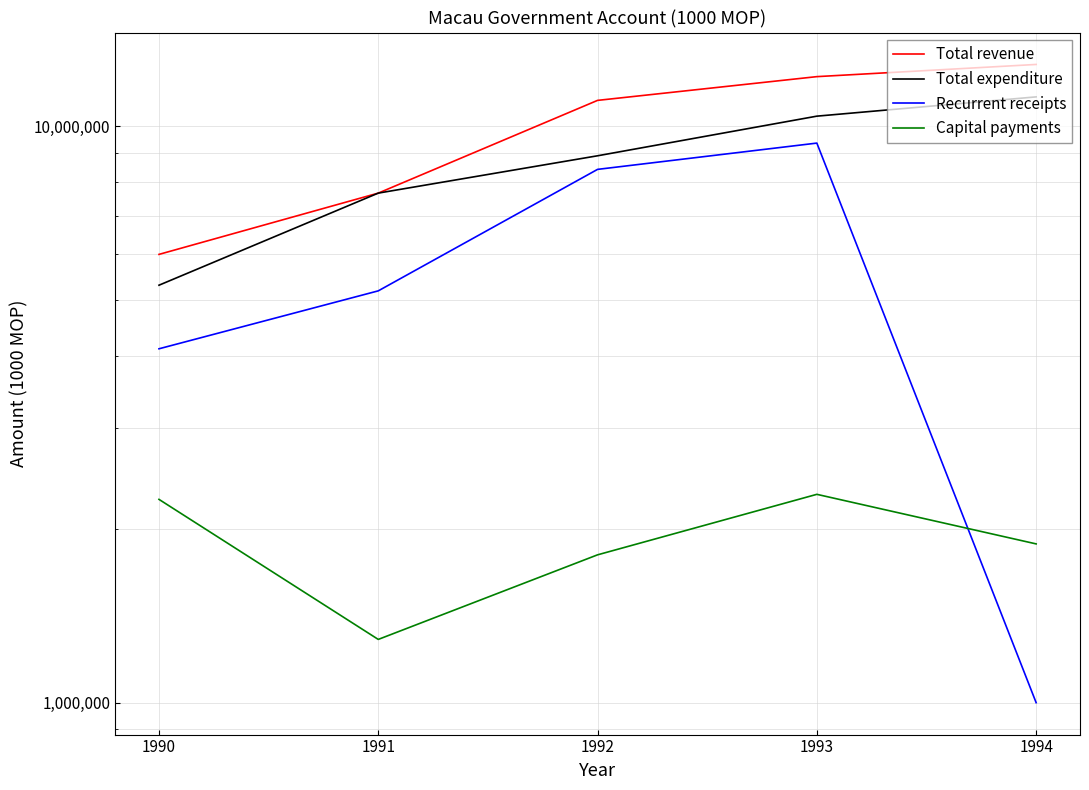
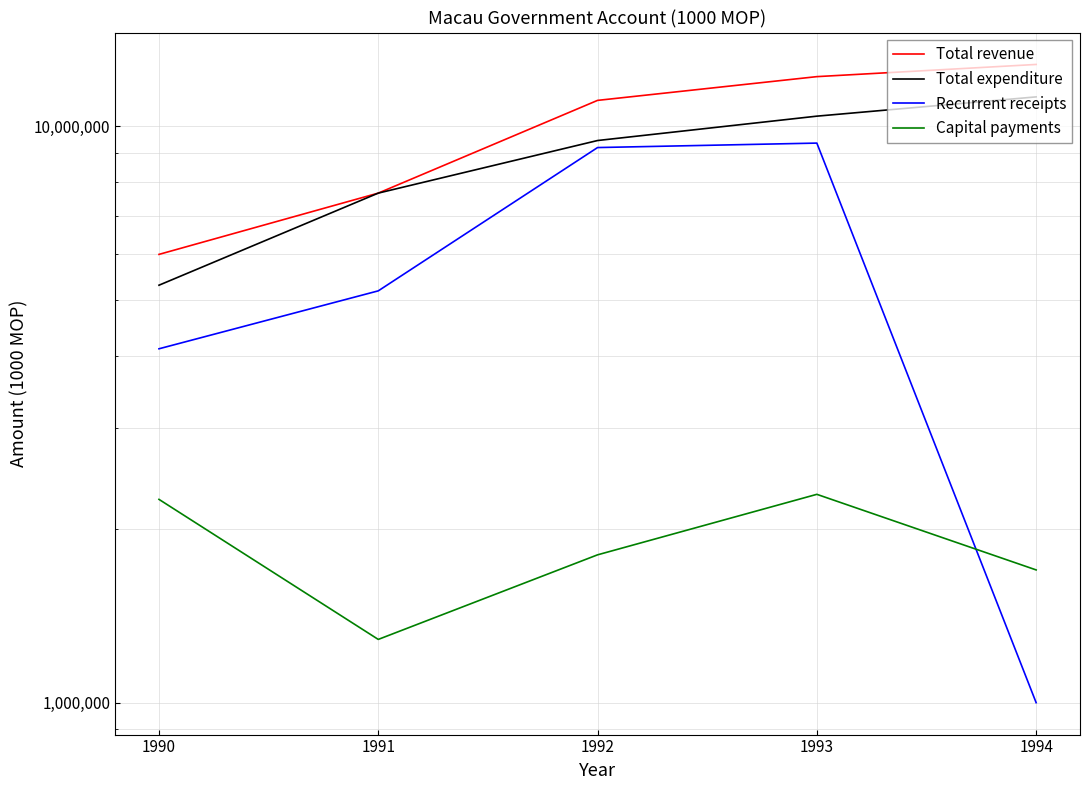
  {
    "Total revenue": {
      "1990": "6,000,000",
      "1992": "11,100,000",
      "1993": "12,200,000"
    },
    "Total expenditure": {
      "1990": "5,300,000",
-     "1992": "8,900,000",
+     "1992": "9,500,000",
      "1993": "10,400,000"
    },
    "Recurrent receipts": {
      "1990": "4,100,000",
      "1991": "5,200,000",
-     "1992": "8,400,000",
+     "1992": "9,200,000",
      "1993": "9,400,000",
      "1994": "1,000,000"
    },
    "Capital payments": {
      "1990": "2,250,000",
      "1991": "1,290,000",
      "1992": "1,810,000",
      "1993": "2,300,000",
-     "1994": "1,890,000"
+     "1994": "1,700,000"
    }
  }
